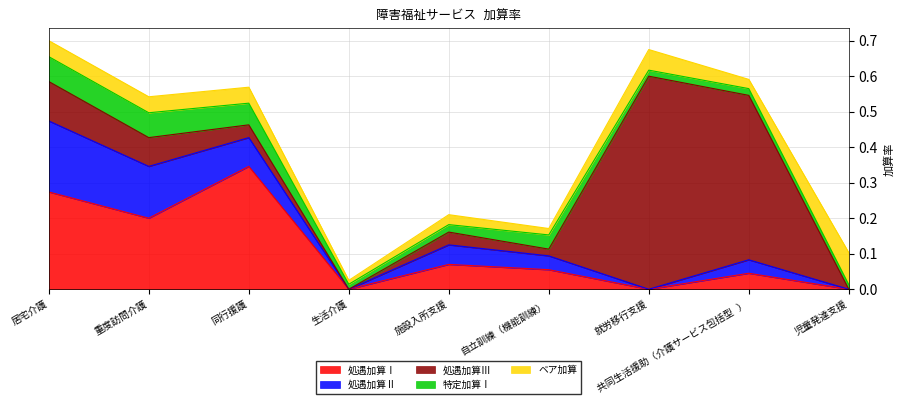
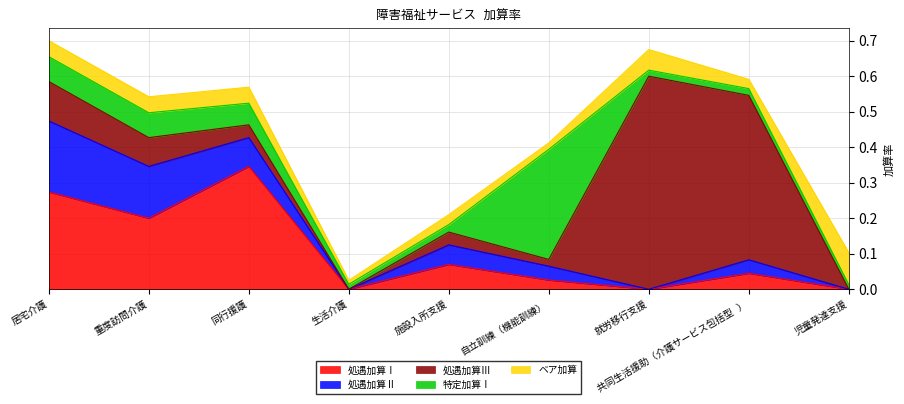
  {
    "処遇加算Ⅰ": {
      "居宅介護": 0.27,
      "重度訪問介護": 0.20,
      "同行援護": 0.35,
      "施設入所支援": 0.07,
-     "自立訓練（機能訓練）": 0.06,
+     "自立訓練（機能訓練）": 0.03,
      "共同生活援助（介護サービス包括型 ）": 0.05
    },
    "処遇加算Ⅱ": {
      "居宅介護": 0.20,
      "重度訪問介護": 0.15,
      "同行援護": 0.08,
      "施設入所支援": 0.05,
      "自立訓練（機能訓練）": 0.04,
      "共同生活援助（介護サービス包括型 ）": 0.04
    },
    "処遇加算Ⅲ": {
      "居宅介護": 0.11,
      "重度訪問介護": 0.08,
      "同行援護": 0.04,
      "施設入所支援": 0.04,
      "自立訓練（機能訓練）": 0.02,
      "就労移行支援": 0.60,
      "共同生活援助（介護サービス包括型 ）": 0.46
    },
    "特定加算Ⅰ": {
      "居宅介護": 0.07,
      "重度訪問介護": 0.07,
      "同行援護": 0.06,
      "生活介護": 0.01,
      "施設入所支援": 0.02,
-     "自立訓練（機能訓練）": 0.04,
+     "自立訓練（機能訓練）": 0.31,
      "就労移行支援": 0.02,
      "共同生活援助（介護サービス包括型 ）": 0.02,
      "児童発達支援": 0.01
    },
    "ベア加算": {
      "居宅介護": 0.05,
      "重度訪問介護": 0.05,
      "同行援護": 0.05,
      "生活介護": 0.01,
      "施設入所支援": 0.03,
      "自立訓練（機能訓練）": 0.02,
      "就労移行支援": 0.06,
      "共同生活援助（介護サービス包括型 ）": 0.03,
      "児童発達支援": 0.09
    }
  }
